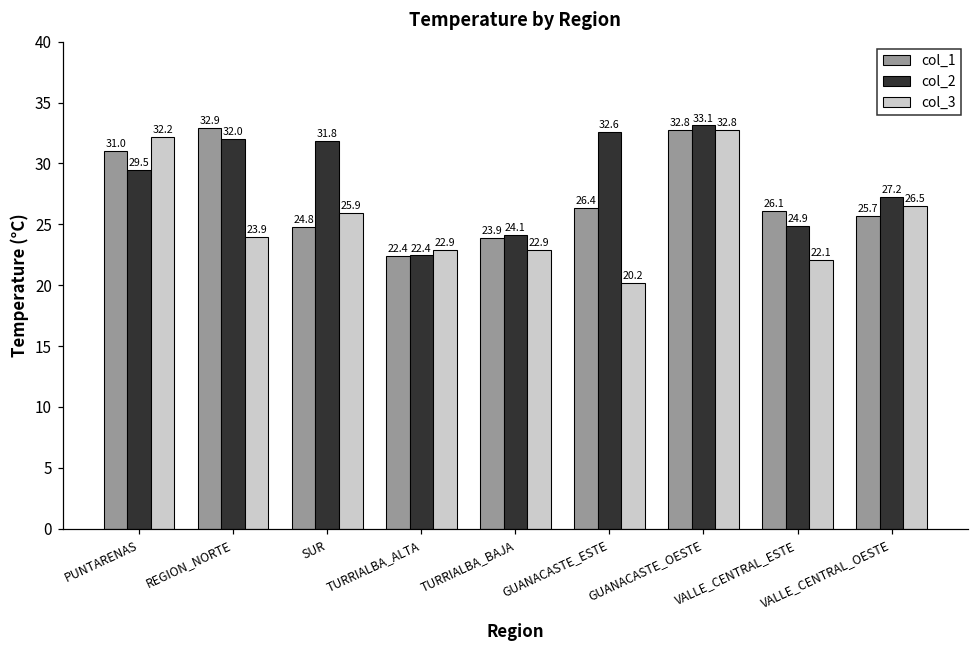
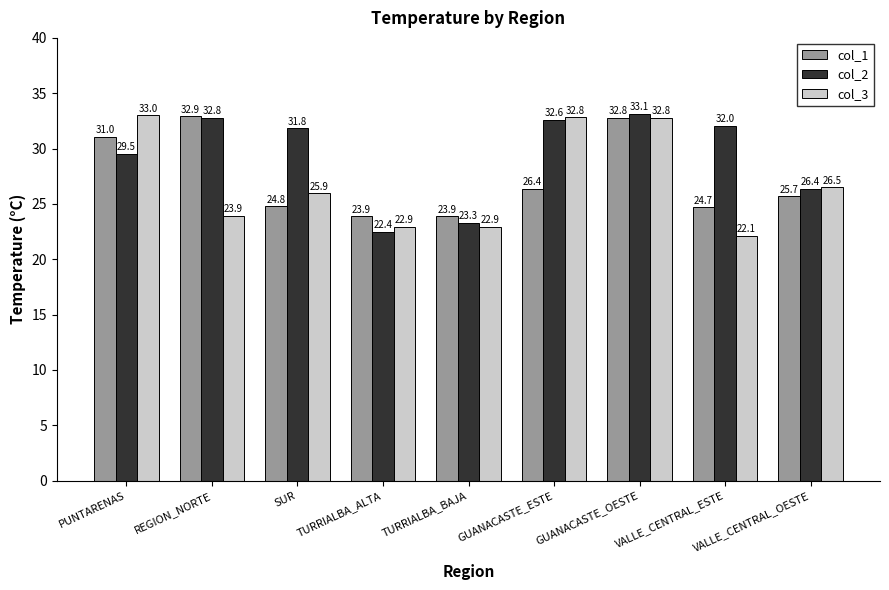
  {
    "col_1": {
      "PUNTARENAS": 31.0,
      "REGION_NORTE": 32.9,
      "SUR": 24.8,
-     "TURRIALBA_ALTA": 22.4,
+     "TURRIALBA_ALTA": 23.9,
      "TURRIALBA_BAJA": 23.9,
      "GUANACASTE_ESTE": 26.4,
      "GUANACASTE_OESTE": 32.8,
-     "VALLE_CENTRAL_ESTE": 26.1,
+     "VALLE_CENTRAL_ESTE": 24.7,
      "VALLE_CENTRAL_OESTE": 25.7
    },
    "col_2": {
      "PUNTARENAS": 29.5,
-     "REGION_NORTE": 32.0,
+     "REGION_NORTE": 32.8,
      "SUR": 31.8,
      "TURRIALBA_ALTA": 22.4,
-     "TURRIALBA_BAJA": 24.1,
+     "TURRIALBA_BAJA": 23.3,
      "GUANACASTE_ESTE": 32.6,
      "GUANACASTE_OESTE": 33.1,
-     "VALLE_CENTRAL_ESTE": 24.9,
-     "VALLE_CENTRAL_OESTE": 27.2
+     "VALLE_CENTRAL_ESTE": 32.0,
+     "VALLE_CENTRAL_OESTE": 26.4
    },
    "col_3": {
-     "PUNTARENAS": 32.2,
+     "PUNTARENAS": 33.0,
      "REGION_NORTE": 23.9,
      "SUR": 25.9,
      "TURRIALBA_ALTA": 22.9,
      "TURRIALBA_BAJA": 22.9,
-     "GUANACASTE_ESTE": 20.2,
+     "GUANACASTE_ESTE": 32.8,
      "GUANACASTE_OESTE": 32.8,
      "VALLE_CENTRAL_ESTE": 22.1,
      "VALLE_CENTRAL_OESTE": 26.5
    }
  }
